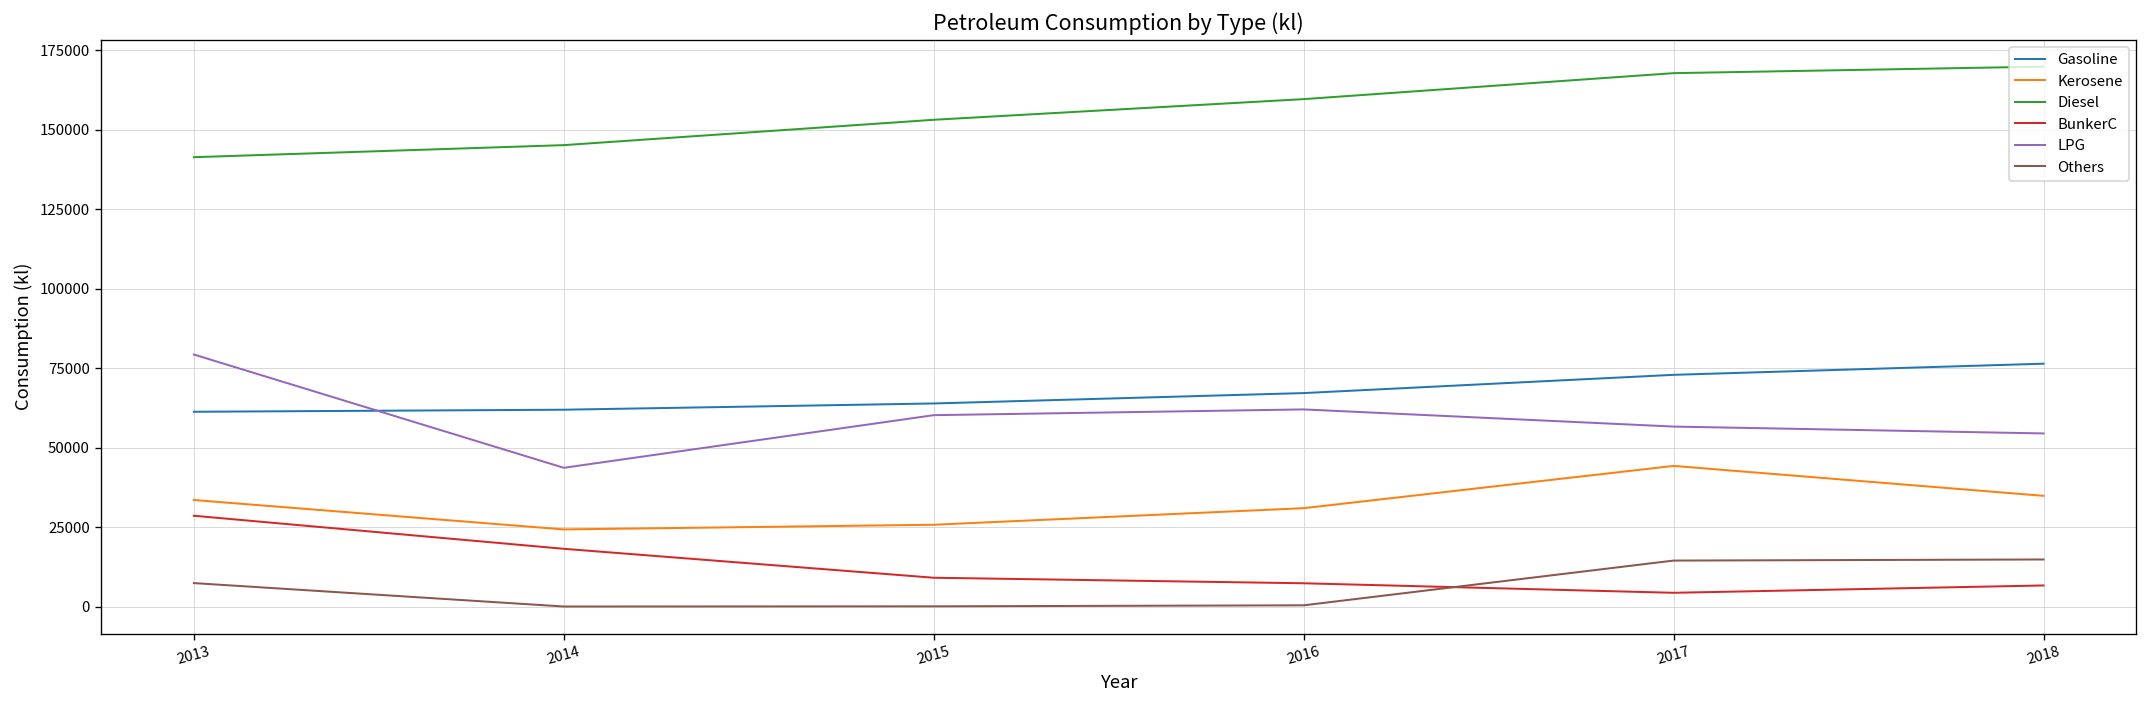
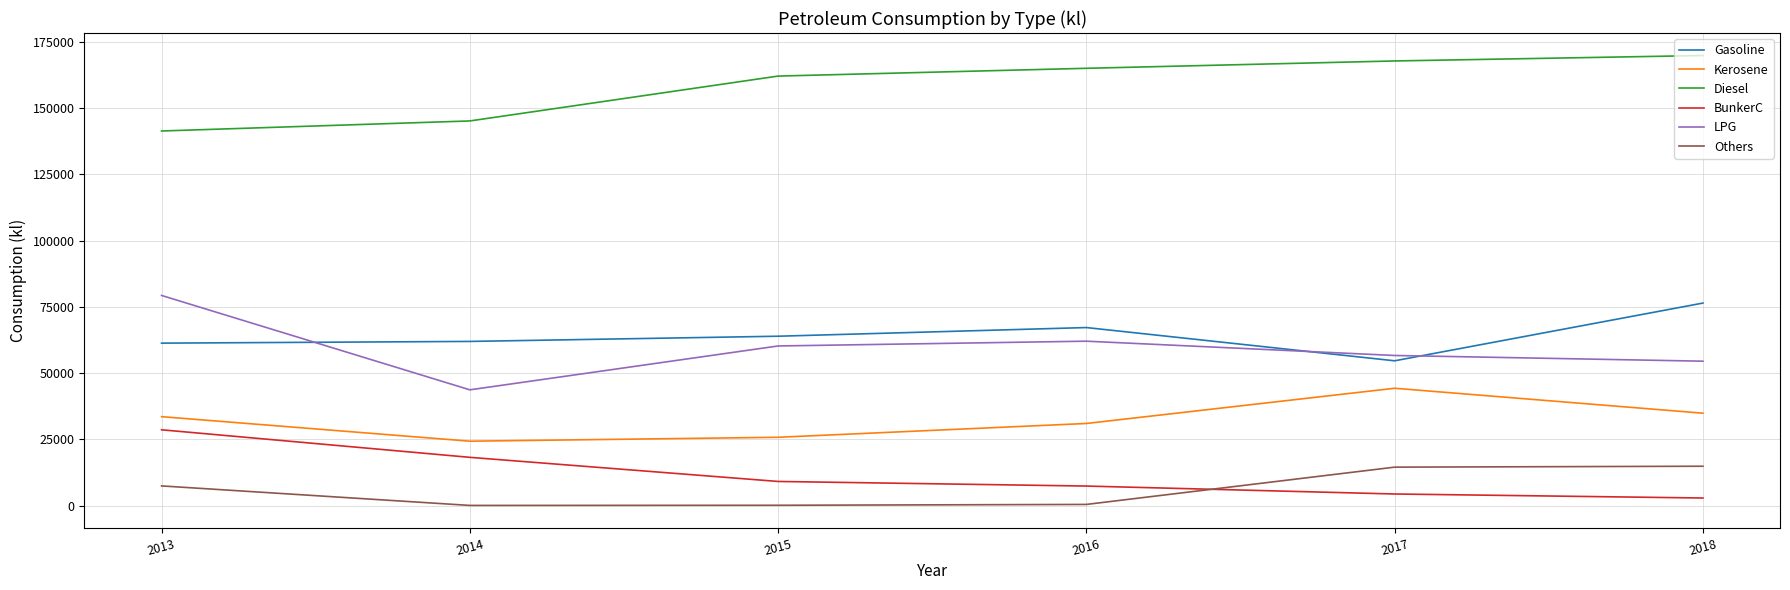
  {
    "Gasoline": {
      "2013": 61000,
      "2014": 62000,
      "2015": 64000,
      "2016": 67000,
-     "2017": 73000,
+     "2017": 55000,
      "2018": 76000
    },
    "Kerosene": {
      "2013": 34000,
      "2014": 24000,
      "2015": 26000,
      "2016": 31000,
      "2017": 44000,
      "2018": 35000
    },
    "Diesel": {
      "2013": 141000,
      "2014": 145000,
-     "2015": 153000,
-     "2016": 160000,
+     "2015": 162000,
+     "2016": 165000,
      "2017": 168000
    },
    "BunkerC": {
      "2013": 29000,
      "2014": 18000,
      "2015": 9000,
      "2016": 7000,
      "2017": 4000,
-     "2018": 7000
+     "2018": 3000
    },
    "LPG": {
      "2013": 79000,
      "2014": 44000,
      "2015": 60000,
      "2016": 62000,
      "2017": 57000,
      "2018": 54000
    },
    "Others": {
      "2013": 7000,
      "2014": 0,
      "2015": 0,
      "2016": 0,
      "2017": 15000,
      "2018": 15000
    }
  }
